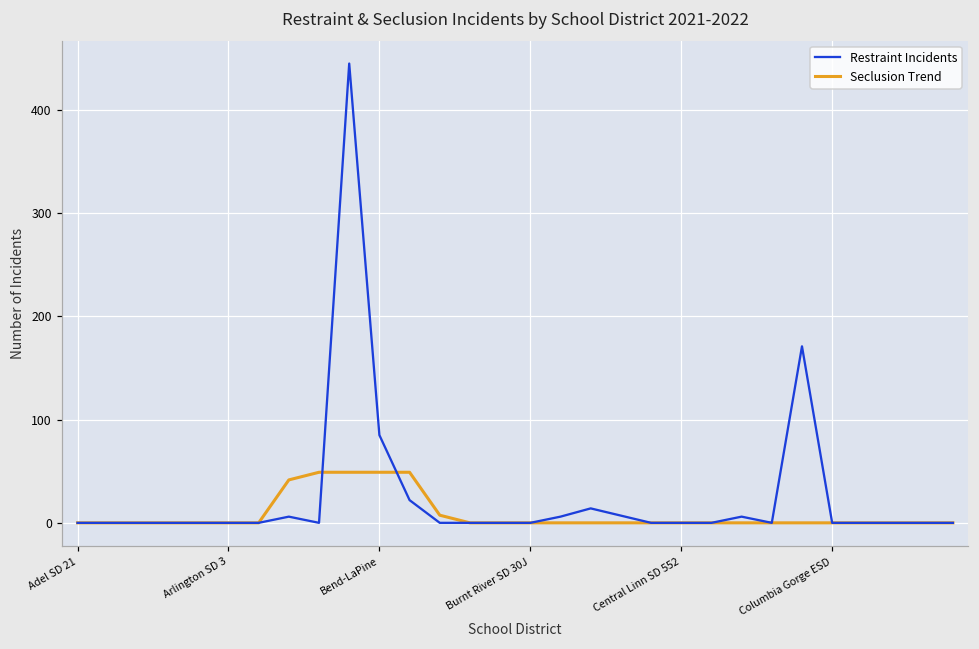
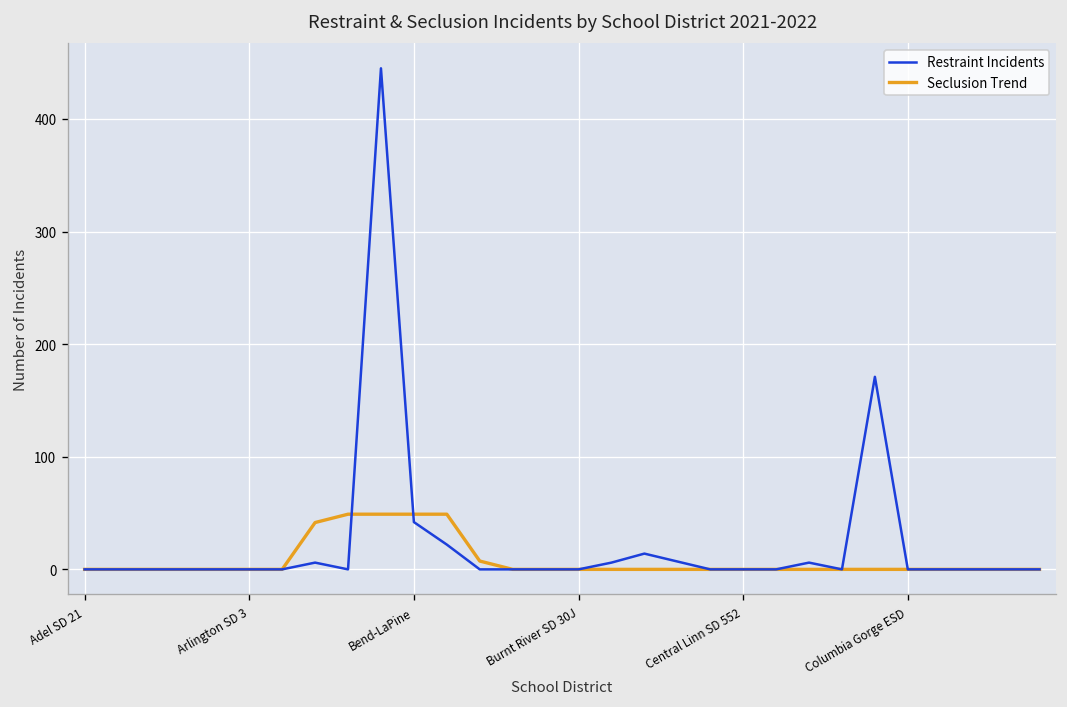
  {
    "Restraint Incidents": {
-     "Bend-LaPine": 90
+     "Bend-LaPine": 40
    },
    "Seclusion Trend": {
      "Bend-LaPine": 50
    }
  }
